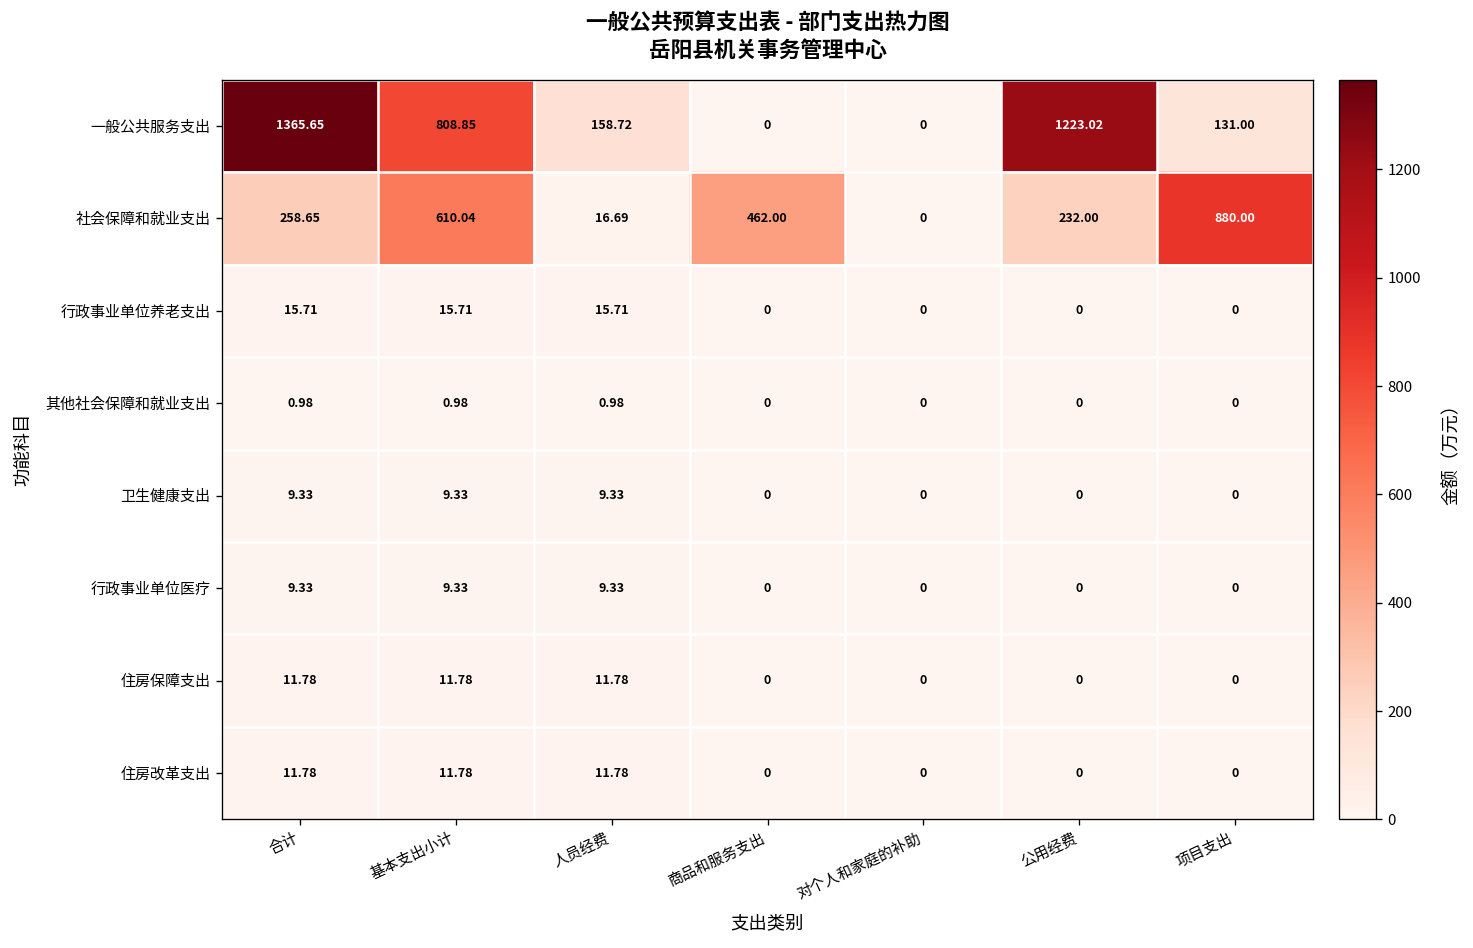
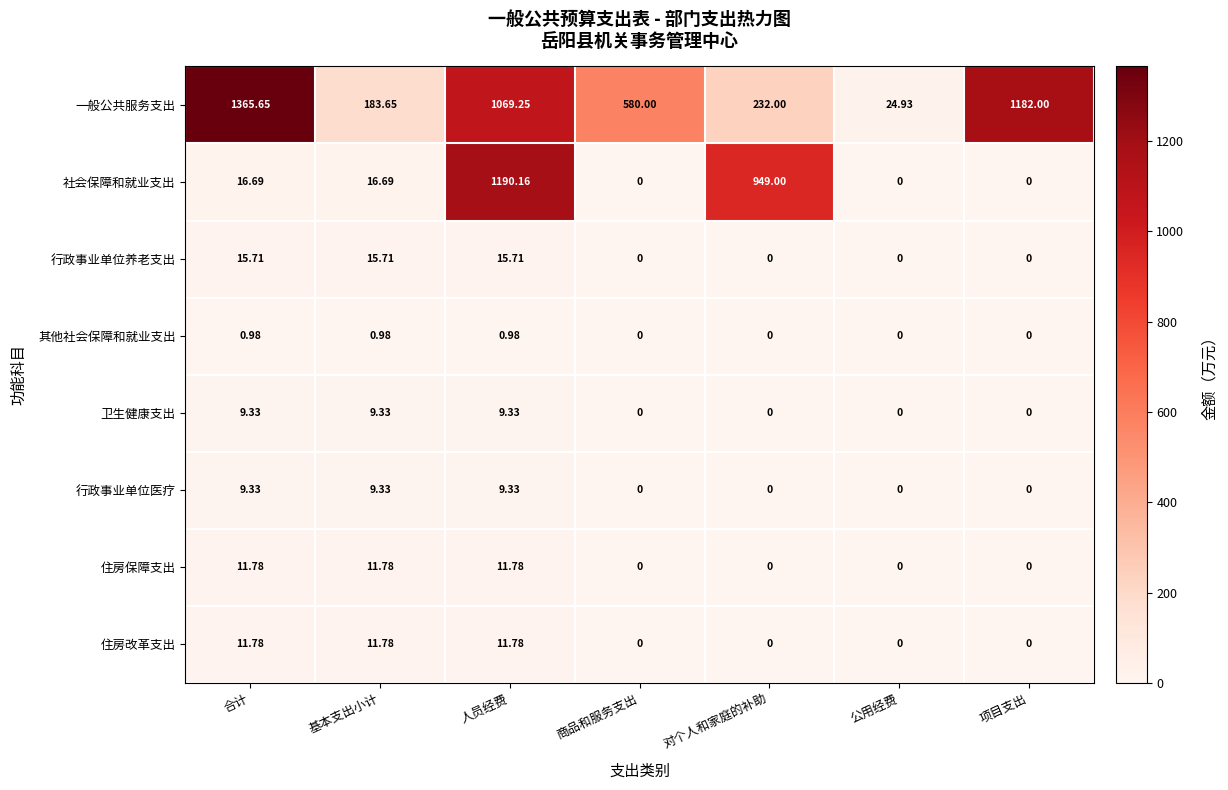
  {
    "一般公共服务支出": {
      "合计": 1365.65,
-     "基本支出小计": 808.85,
-     "人员经费": 158.72,
-     "商品和服务支出": 0,
-     "对个人和家庭的补助": 0,
-     "公用经费": 1223.02,
-     "项目支出": 131.00
+     "基本支出小计": 183.65,
+     "人员经费": 1069.25,
+     "商品和服务支出": 580.00,
+     "对个人和家庭的补助": 232.00,
+     "公用经费": 24.93,
+     "项目支出": 1182.00
    },
    "社会保障和就业支出": {
-     "合计": 258.65,
-     "基本支出小计": 610.04,
-     "人员经费": 16.69,
-     "商品和服务支出": 462.00,
-     "对个人和家庭的补助": 0,
-     "公用经费": 232.00,
-     "项目支出": 880.00
+     "合计": 16.69,
+     "基本支出小计": 16.69,
+     "人员经费": 1190.16,
+     "商品和服务支出": 0,
+     "对个人和家庭的补助": 949.00,
+     "公用经费": 0,
+     "项目支出": 0
    },
    "行政事业单位养老支出": {
      "合计": 15.71,
      "基本支出小计": 15.71,
      "人员经费": 15.71,
      "商品和服务支出": 0,
      "对个人和家庭的补助": 0,
      "公用经费": 0,
      "项目支出": 0
    },
    "其他社会保障和就业支出": {
      "合计": 0.98,
      "基本支出小计": 0.98,
      "人员经费": 0.98,
      "商品和服务支出": 0,
      "对个人和家庭的补助": 0,
      "公用经费": 0,
      "项目支出": 0
    },
    "卫生健康支出": {
      "合计": 9.33,
      "基本支出小计": 9.33,
      "人员经费": 9.33,
      "商品和服务支出": 0,
      "对个人和家庭的补助": 0,
      "公用经费": 0,
      "项目支出": 0
    },
    "行政事业单位医疗": {
      "合计": 9.33,
      "基本支出小计": 9.33,
      "人员经费": 9.33,
      "商品和服务支出": 0,
      "对个人和家庭的补助": 0,
      "公用经费": 0,
      "项目支出": 0
    },
    "住房保障支出": {
      "合计": 11.78,
      "基本支出小计": 11.78,
      "人员经费": 11.78,
      "商品和服务支出": 0,
      "对个人和家庭的补助": 0,
      "公用经费": 0,
      "项目支出": 0
    },
    "住房改革支出": {
      "合计": 11.78,
      "基本支出小计": 11.78,
      "人员经费": 11.78,
      "商品和服务支出": 0,
      "对个人和家庭的补助": 0,
      "公用经费": 0,
      "项目支出": 0
    }
  }
